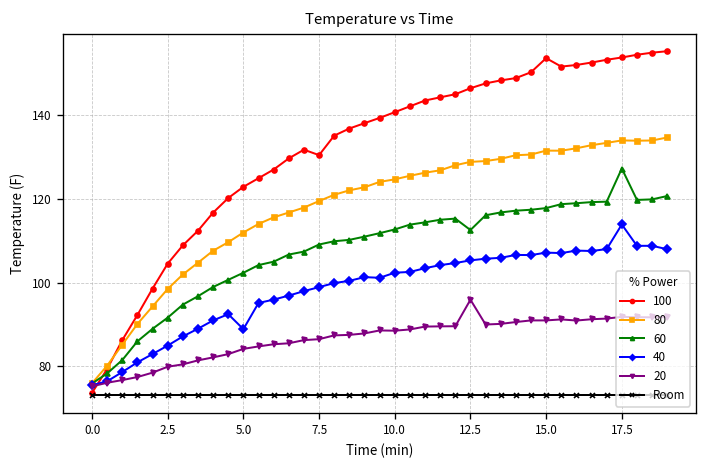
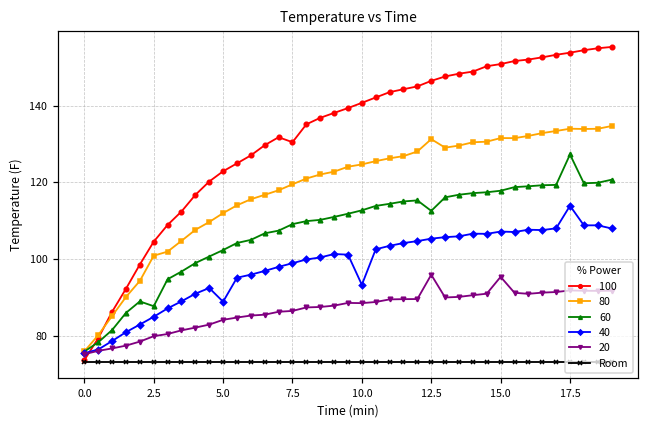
  {
    "100": {
      "2.5": 105,
      "5.0": 123,
      "7.5": 131,
      "10.0": 141,
      "12.5": 147,
-     "15.0": 154,
+     "15.0": 151,
      "17.5": 154
    },
    "80": {
-     "2.5": 99,
+     "2.5": 101,
      "5.0": 112,
      "7.5": 120,
      "10.0": 125,
-     "12.5": 129,
+     "12.5": 131,
      "15.0": 132,
      "17.5": 134
    },
    "60": {
-     "2.5": 92,
+     "2.5": 88,
      "5.0": 102,
      "7.5": 109,
      "10.0": 113,
      "12.5": 113,
      "15.0": 118,
      "17.5": 127
    },
    "40": {
      "2.5": 85,
      "5.0": 89,
      "7.5": 99,
-     "10.0": 102,
+     "10.0": 93,
      "12.5": 105,
      "15.0": 107,
      "17.5": 114
    },
    "20": {
      "2.5": 80,
      "5.0": 84,
      "7.5": 86,
      "10.0": 89,
      "12.5": 96,
-     "15.0": 91
+     "15.0": 95
    },
    "Room": {
      "2.5": 73,
      "5.0": 73,
      "7.5": 73,
      "10.0": 73,
      "12.5": 73,
      "15.0": 73
    }
  }
